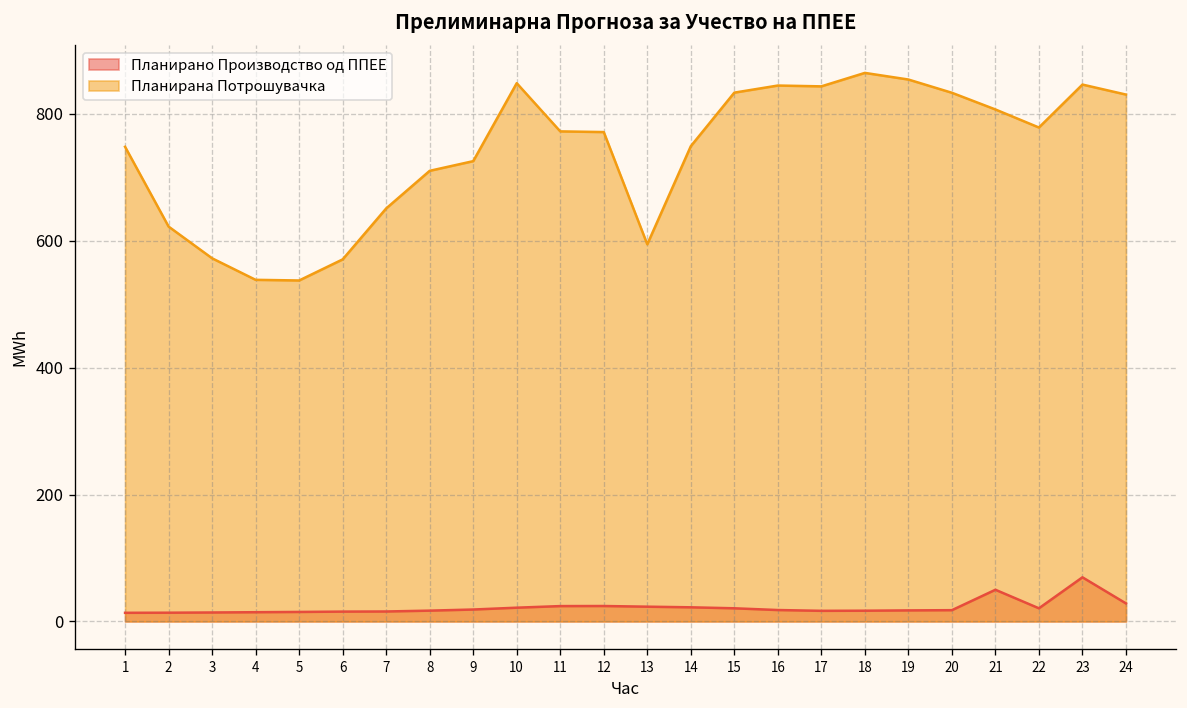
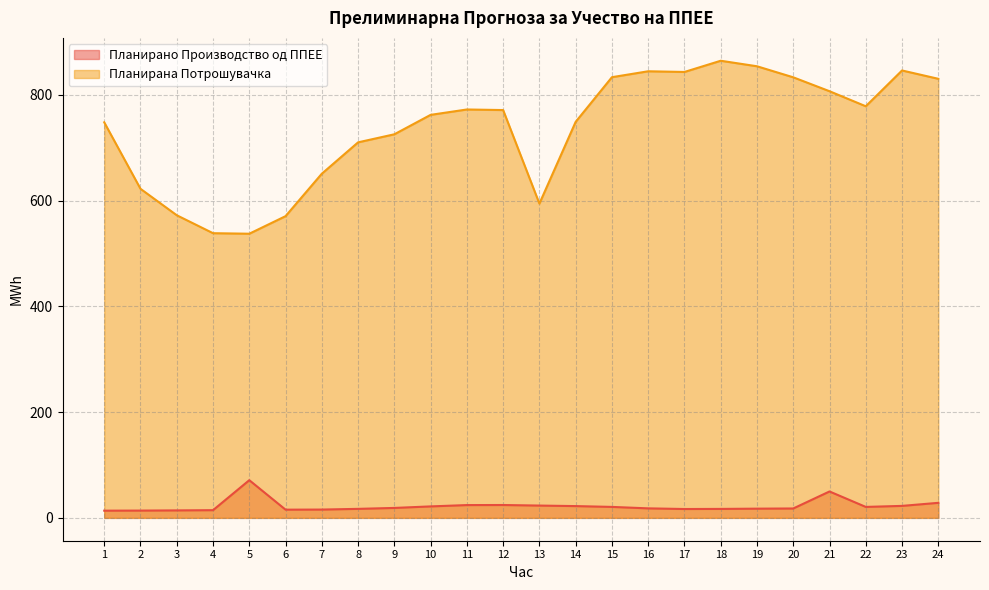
  {
    "Планирано Производство од ППЕЕ": {
      "1": 10,
      "2": 10,
      "3": 10,
      "4": 10,
-     "5": 10,
+     "5": 70,
      "6": 20,
      "7": 20,
      "8": 20,
      "9": 20,
      "10": 20,
      "11": 20,
      "12": 20,
      "13": 20,
      "14": 20,
      "15": 20,
      "16": 20,
      "17": 20,
      "18": 20,
      "19": 20,
      "20": 20,
      "21": 50,
      "22": 20,
-     "23": 70,
+     "23": 20,
      "24": 30
    },
    "Планирана Потрошувачка": {
      "1": 750,
      "2": 620,
      "3": 570,
      "4": 540,
      "5": 540,
      "6": 570,
      "7": 650,
      "8": 710,
      "9": 730,
-     "10": 850,
+     "10": 760,
      "11": 770,
      "12": 770,
      "13": 590,
      "14": 750,
      "15": 830,
      "16": 840,
      "17": 840,
      "18": 860,
      "19": 850,
      "20": 830,
      "21": 810,
      "22": 780,
      "23": 850,
      "24": 830
    }
  }
